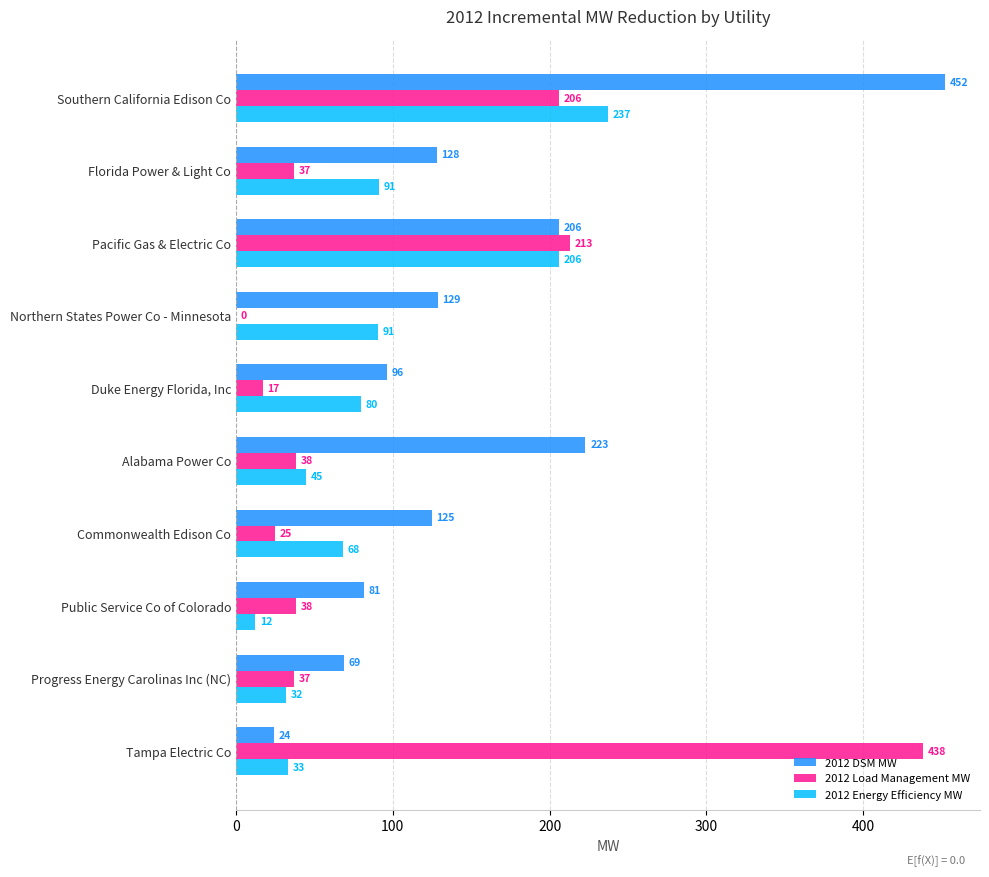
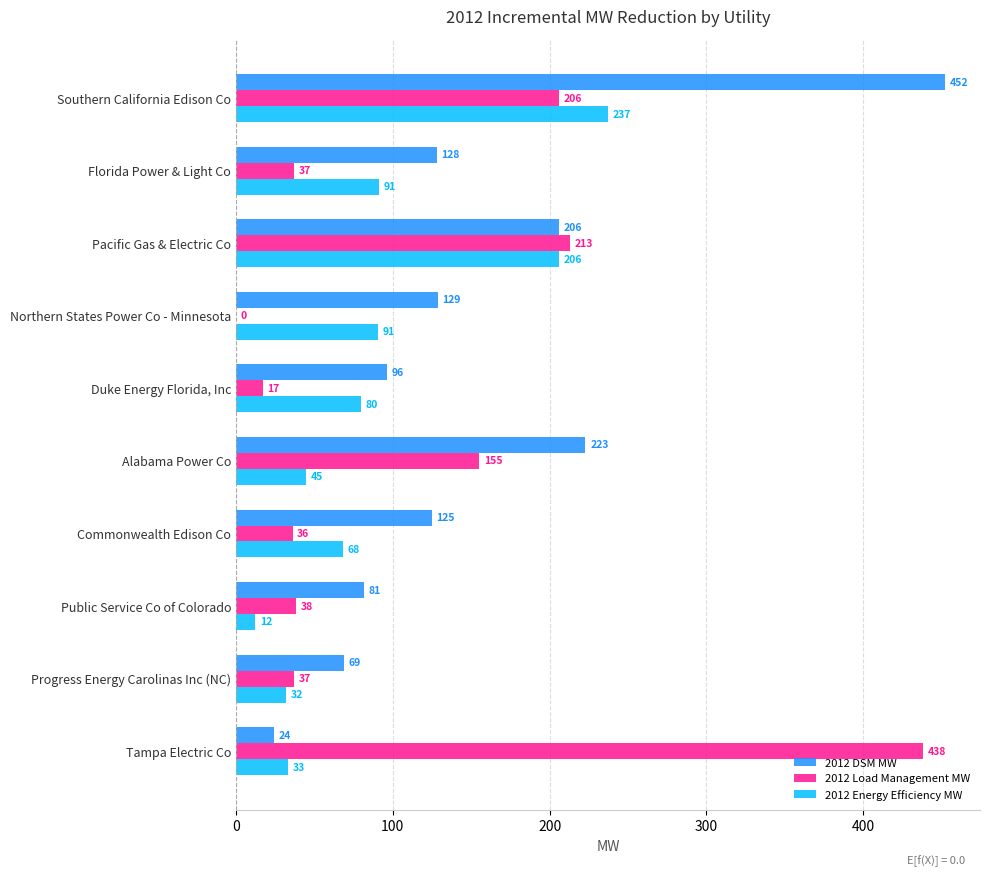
  {
    "2012 Load Management MW": {
      "Southern California Edison Co": 206,
      "Florida Power & Light Co": 37,
      "Pacific Gas & Electric Co": 213,
      "Northern States Power Co - Minnesota": 0,
      "Duke Energy Florida, Inc": 17,
-     "Alabama Power Co": 38,
-     "Commonwealth Edison Co": 25,
+     "Alabama Power Co": 155,
+     "Commonwealth Edison Co": 36,
      "Public Service Co of Colorado": 38,
      "Progress Energy Carolinas Inc (NC)": 37,
      "Tampa Electric Co": 438
    }
  }
